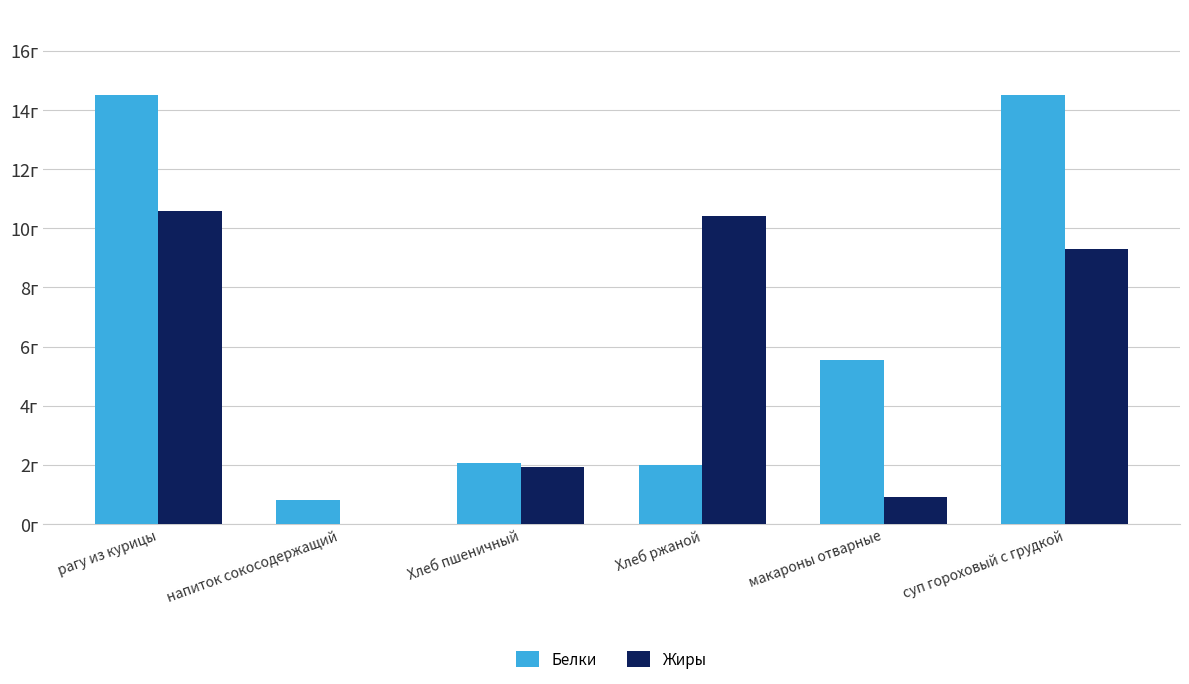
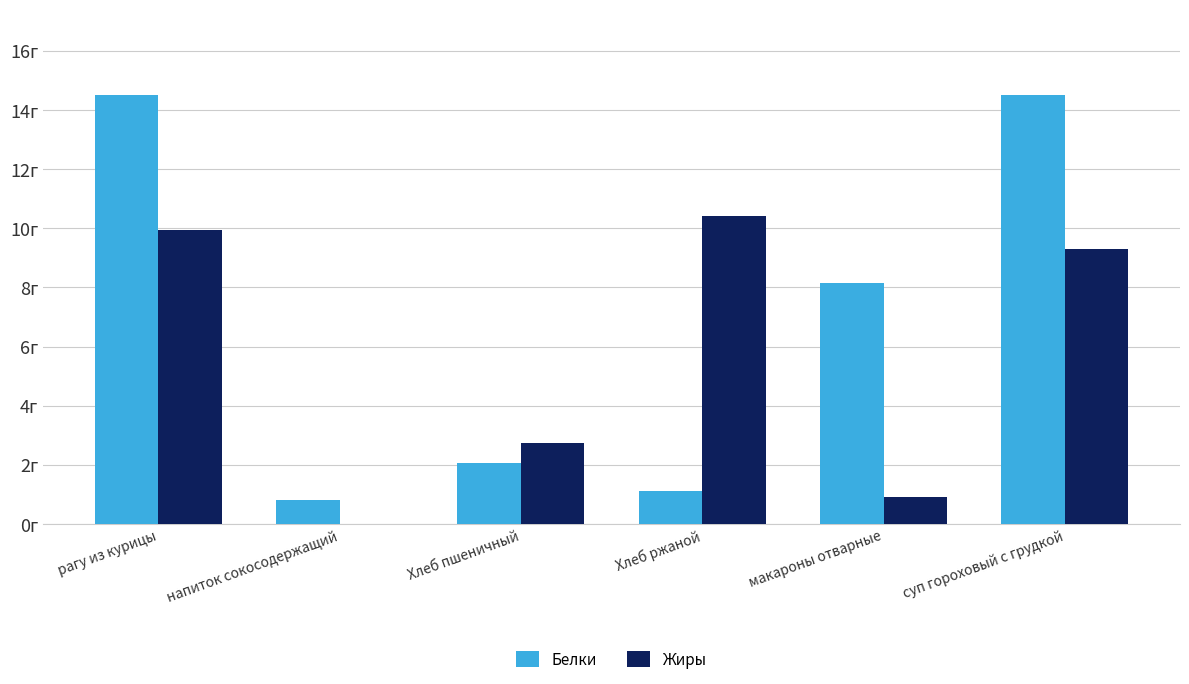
  {
    "Белки": {
      "рагу из курицы": "14.5г",
      "напиток сокосодержащий": "0.8г",
      "Хлеб пшеничный": "2.1г",
-     "Хлеб ржаной": "2.0г",
-     "макароны отварные": "5.6г",
+     "Хлеб ржаной": "1.1г",
+     "макароны отварные": "8.2г",
      "суп гороховый с грудкой": "14.5г"
    },
    "Жиры": {
-     "рагу из курицы": "10.6г",
+     "рагу из курицы": "9.9г",
      "напиток сокосодержащий": "0.0г",
-     "Хлеб пшеничный": "1.9г",
+     "Хлеб пшеничный": "2.8г",
      "Хлеб ржаной": "10.4г",
      "макароны отварные": "0.9г",
      "суп гороховый с грудкой": "9.3г"
    }
  }
